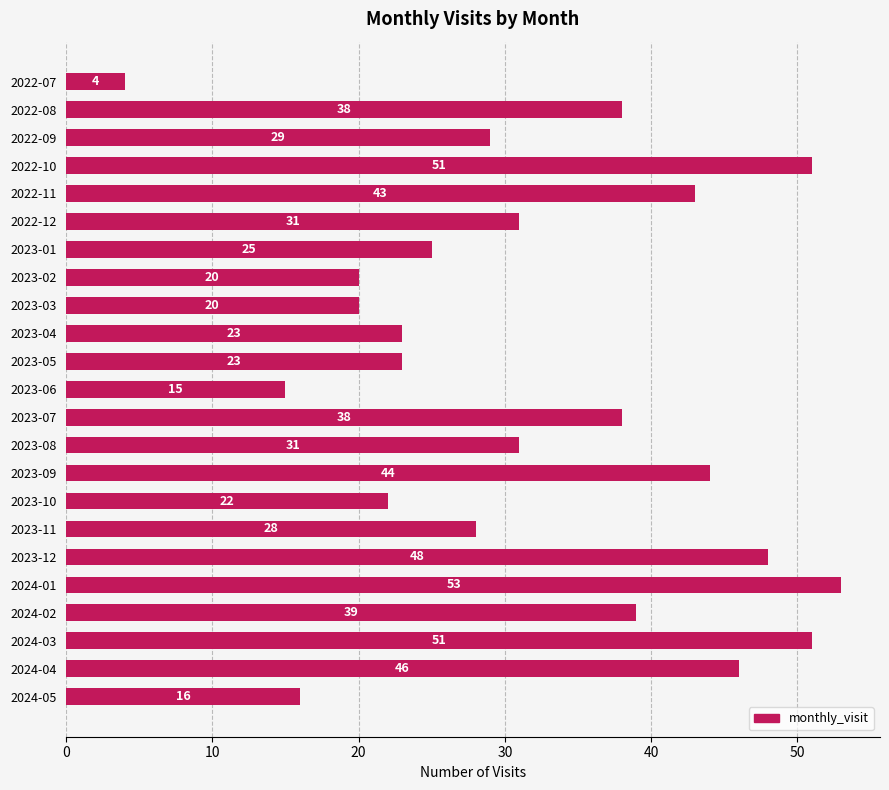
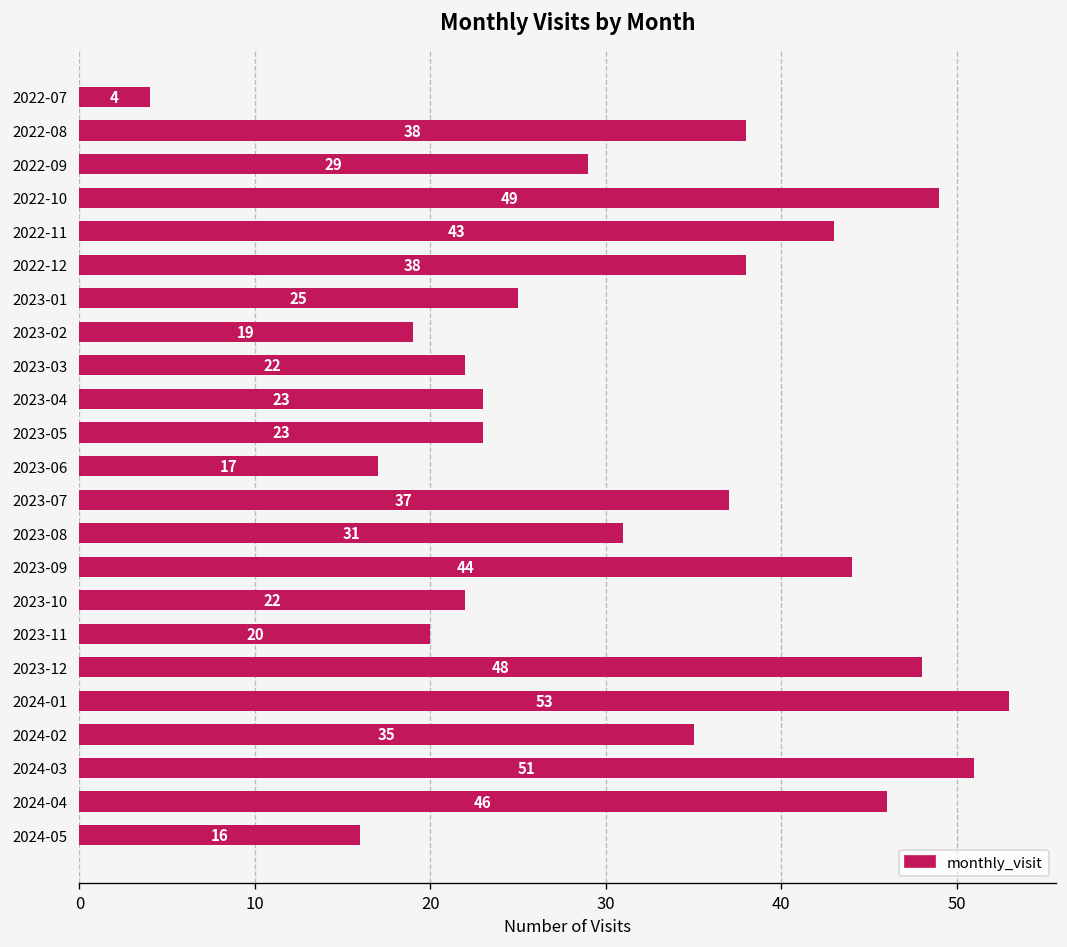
  {
    "2022-07": 4,
    "2022-08": 38,
    "2022-09": 29,
-   "2022-10": 51,
+   "2022-10": 49,
    "2022-11": 43,
-   "2022-12": 31,
+   "2022-12": 38,
    "2023-01": 25,
-   "2023-02": 20,
-   "2023-03": 20,
+   "2023-02": 19,
+   "2023-03": 22,
    "2023-04": 23,
    "2023-05": 23,
-   "2023-06": 15,
-   "2023-07": 38,
+   "2023-06": 17,
+   "2023-07": 37,
    "2023-08": 31,
    "2023-09": 44,
    "2023-10": 22,
-   "2023-11": 28,
+   "2023-11": 20,
    "2023-12": 48,
    "2024-01": 53,
-   "2024-02": 39,
+   "2024-02": 35,
    "2024-03": 51,
    "2024-04": 46,
    "2024-05": 16
  }
